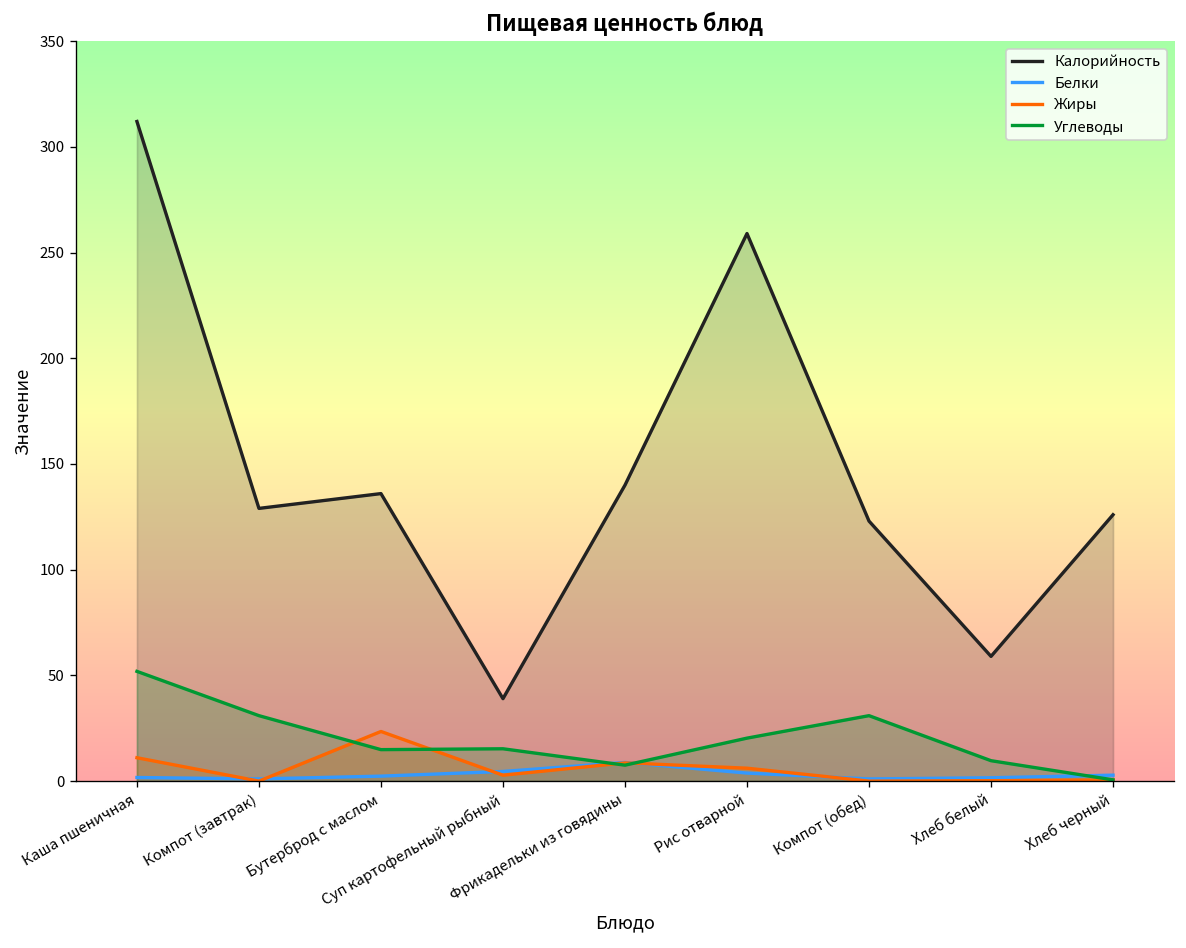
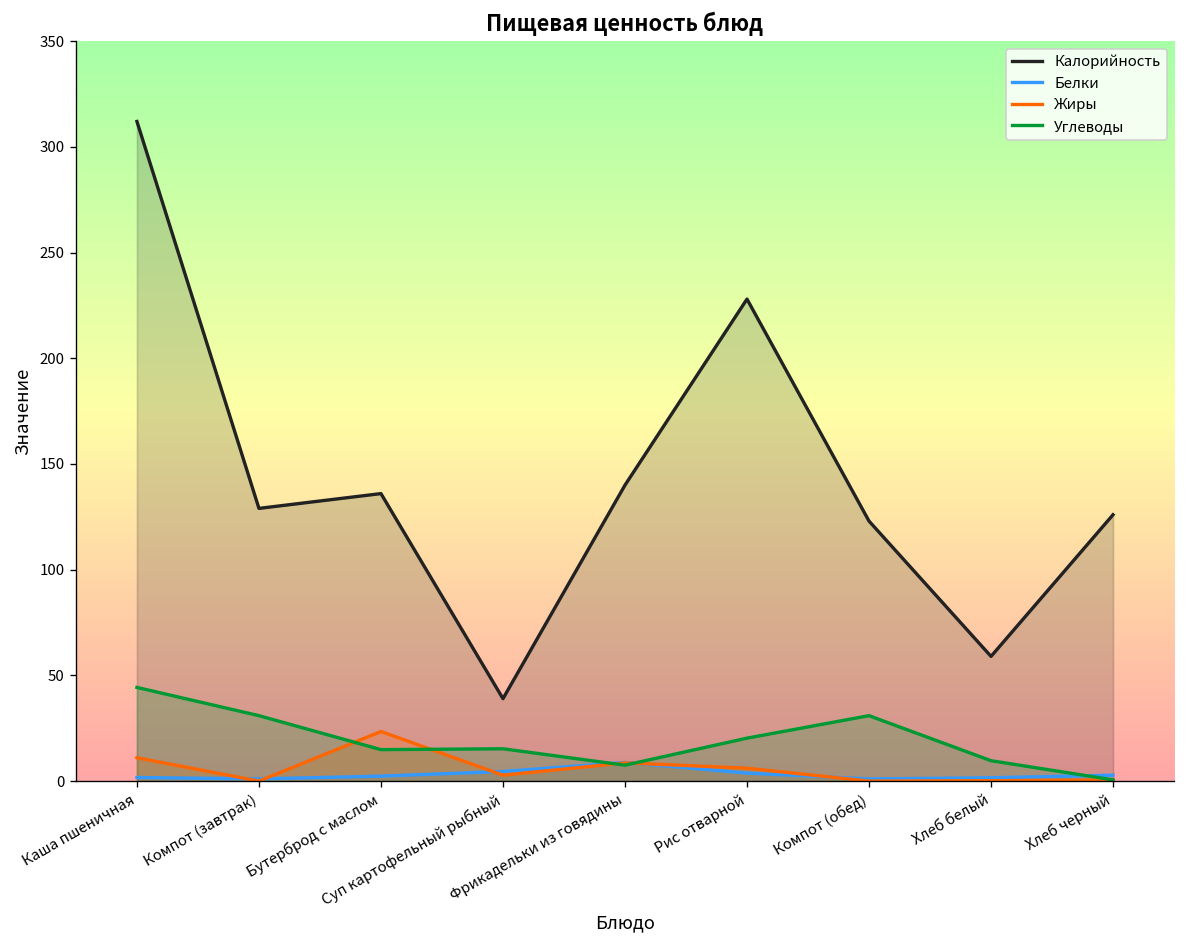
  {
    "Калорийность": {
      "Каша пшеничная": 312,
      "Компот (завтрак)": 129,
      "Бутерброд с маслом": 136,
      "Суп картофельный рыбный": 39,
      "Фрикадельки из говядины": 140,
-     "Рис отварной": 259,
+     "Рис отварной": 228,
      "Компот (обед)": 123,
      "Хлеб белый": 59,
      "Хлеб черный": 126
    },
    "Белки": {
      "Каша пшеничная": 2,
      "Бутерброд с маслом": 2,
      "Суп картофельный рыбный": 5,
      "Рис отварной": 4,
      "Хлеб черный": 3
    },
    "Жиры": {
      "Каша пшеничная": 11,
      "Бутерброд с маслом": 23,
      "Суп картофельный рыбный": 3,
      "Рис отварной": 6
    },
    "Углеводы": {
-     "Каша пшеничная": 52,
+     "Каша пшеничная": 44,
      "Компот (завтрак)": 31,
      "Бутерброд с маслом": 15,
      "Суп картофельный рыбный": 15,
      "Рис отварной": 20,
      "Компот (обед)": 31,
      "Хлеб белый": 10
    }
  }
